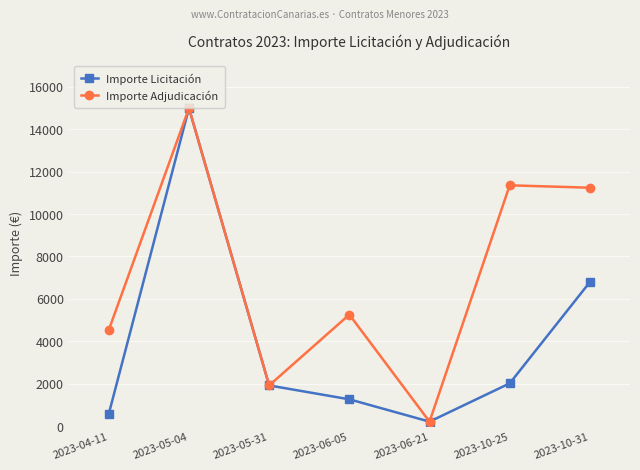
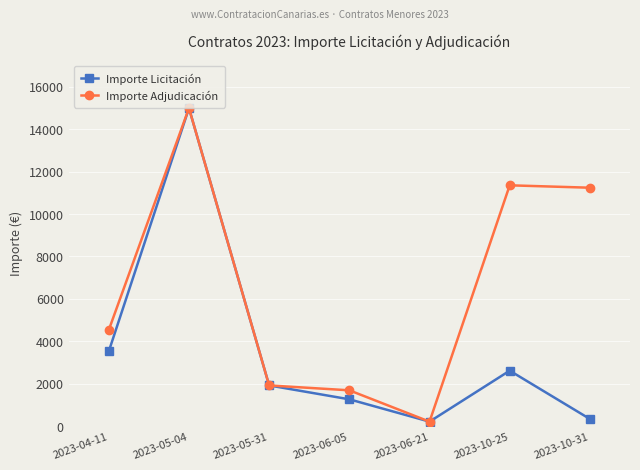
  {
    "Importe Licitación": {
-     "2023-04-11": 600,
+     "2023-04-11": 3500,
      "2023-06-05": 1300,
-     "2023-10-25": 2000,
-     "2023-10-31": 6800
+     "2023-10-25": 2600,
+     "2023-10-31": 300
    },
    "Importe Adjudicación": {
      "2023-04-11": 4500,
-     "2023-06-05": 5300,
+     "2023-06-05": 1700,
      "2023-10-25": 11400,
      "2023-10-31": 11200
    }
  }
